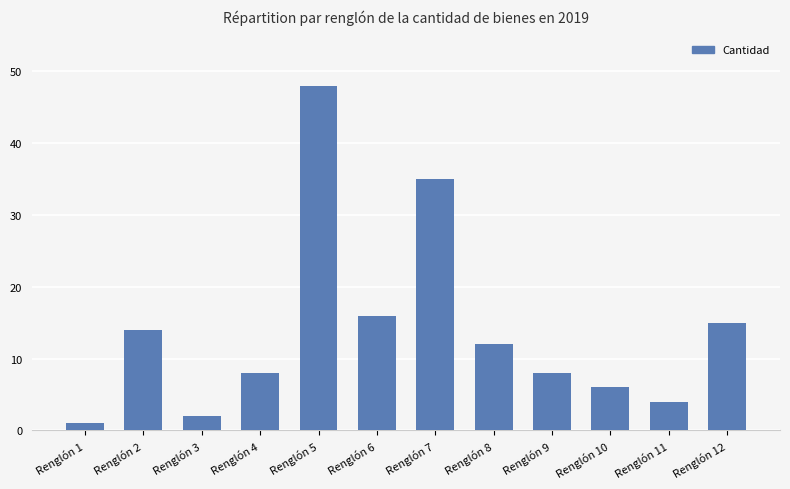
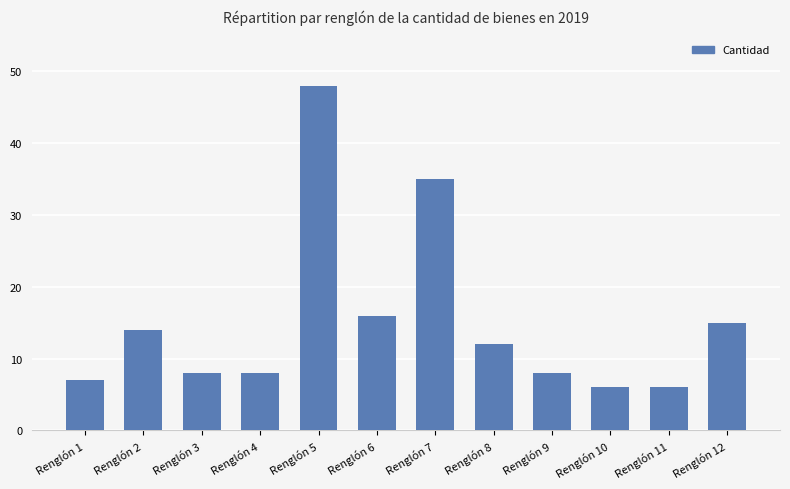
  {
-   "Renglón 1": 1,
+   "Renglón 1": 7,
    "Renglón 2": 14,
-   "Renglón 3": 2,
+   "Renglón 3": 8,
    "Renglón 4": 8,
    "Renglón 5": 48,
    "Renglón 6": 16,
    "Renglón 7": 35,
    "Renglón 8": 12,
    "Renglón 9": 8,
    "Renglón 10": 6,
-   "Renglón 11": 4,
+   "Renglón 11": 6,
    "Renglón 12": 15
  }
